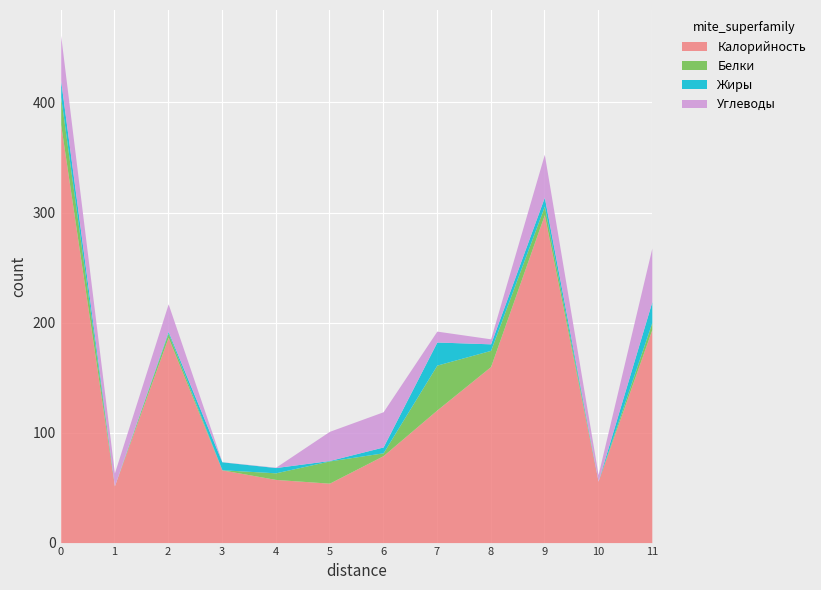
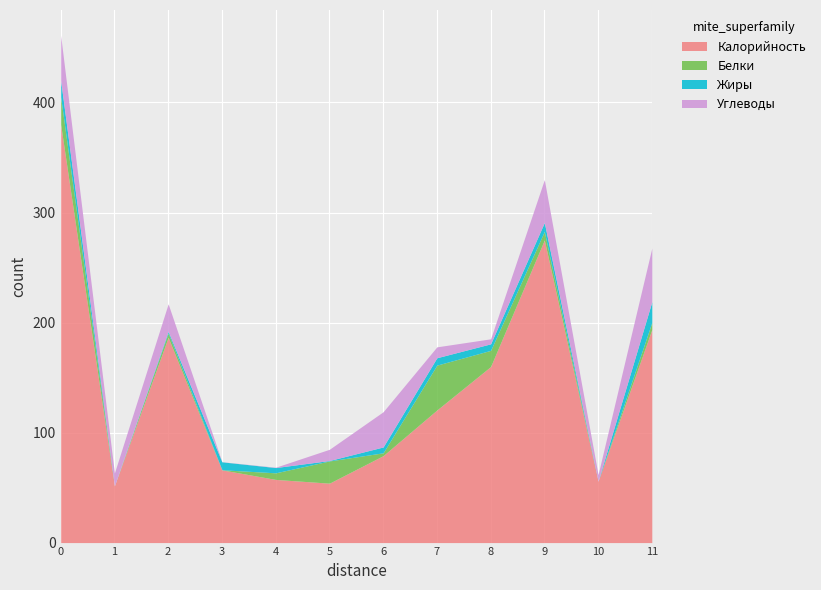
  {
    "Калорийность": {
      "0": 380,
      "2": 187,
      "4": 57,
      "5": 54,
      "6": 79,
      "7": 121,
      "8": 160,
-     "9": 298,
+     "9": 275,
      "11": 194
    },
    "Белки": {
      "0": 25,
      "4": 6,
      "6": 3,
      "7": 41,
      "8": 15,
      "9": 8,
      "11": 6
    },
    "Жиры": {
      "0": 15,
      "6": 5,
-     "7": 21,
+     "7": 7,
      "8": 6,
      "9": 8,
      "11": 19
    },
    "Углеводы": {
      "0": 41,
      "1": 12,
      "2": 25,
-     "5": 27,
+     "5": 10,
      "6": 32,
      "7": 10,
      "8": 5,
      "9": 39,
      "10": 6,
      "11": 49
    }
  }
